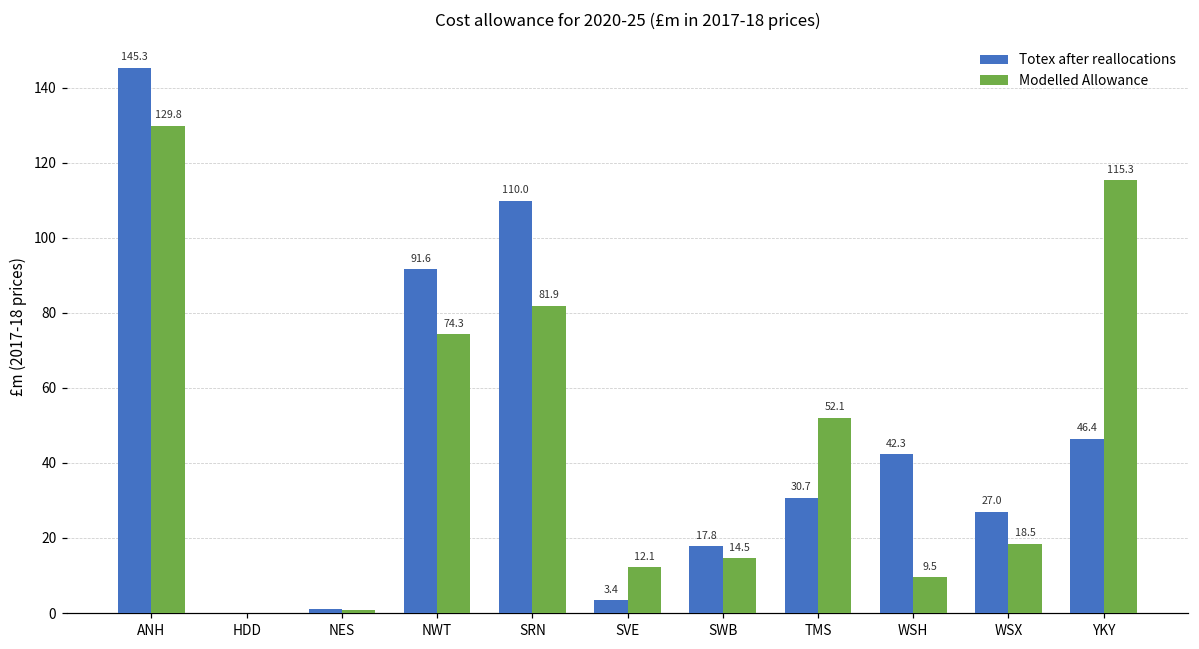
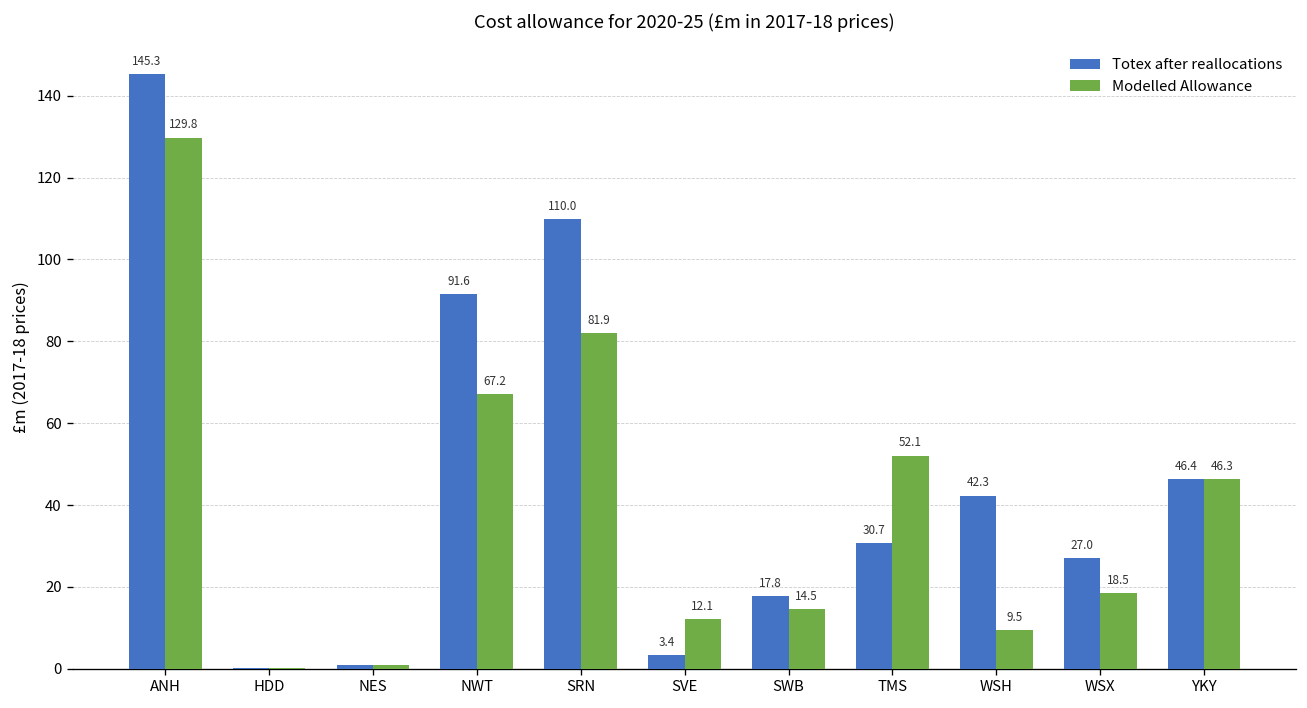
  {
    "Totex after reallocations": {
      "ANH": 145.3,
      "NWT": 91.6,
      "SRN": 110.0,
      "SVE": 3.4,
      "SWB": 17.8,
      "TMS": 30.7,
      "WSH": 42.3,
      "WSX": 27.0,
      "YKY": 46.4
    },
    "Modelled Allowance": {
      "ANH": 129.8,
-     "NWT": 74.3,
+     "NWT": 67.2,
      "SRN": 81.9,
      "SVE": 12.1,
      "SWB": 14.5,
      "TMS": 52.1,
      "WSH": 9.5,
      "WSX": 18.5,
-     "YKY": 115.3
+     "YKY": 46.3
    }
  }
